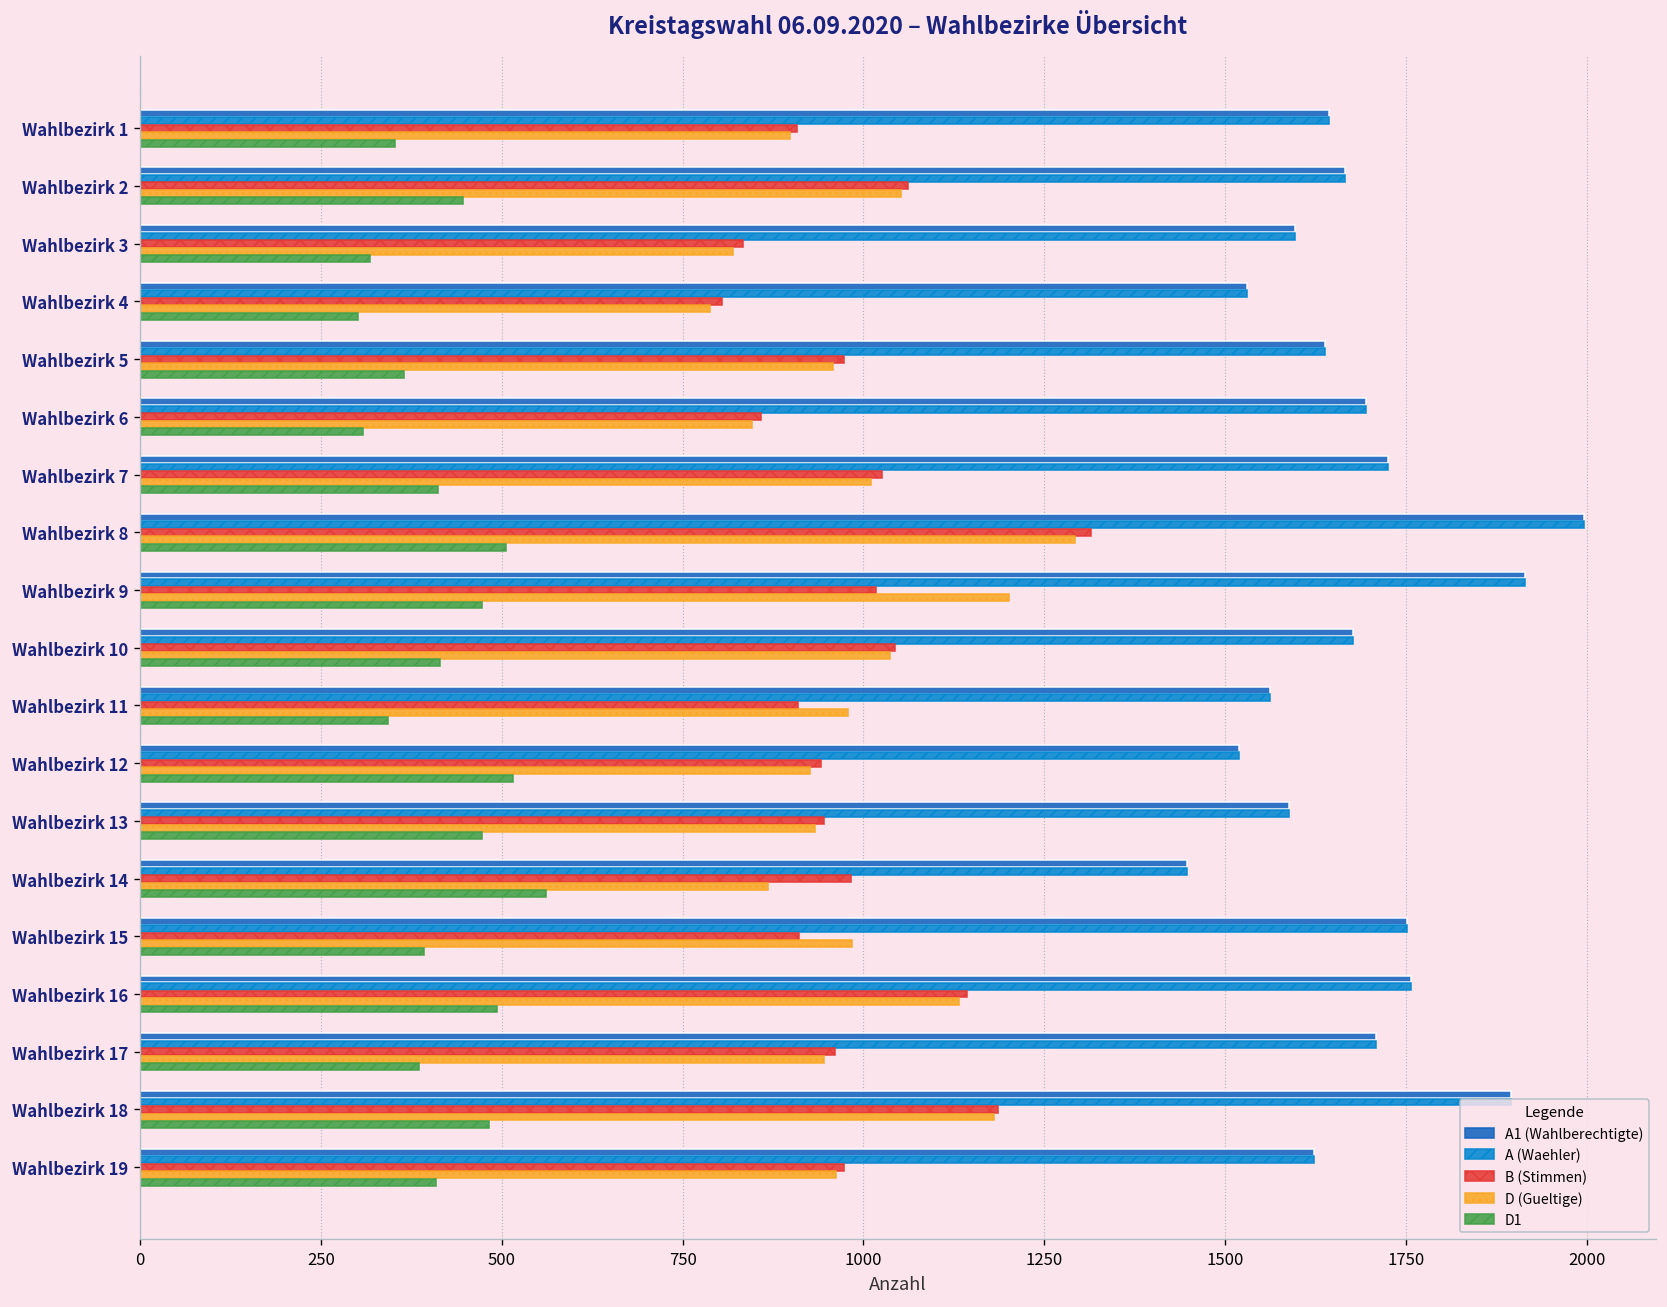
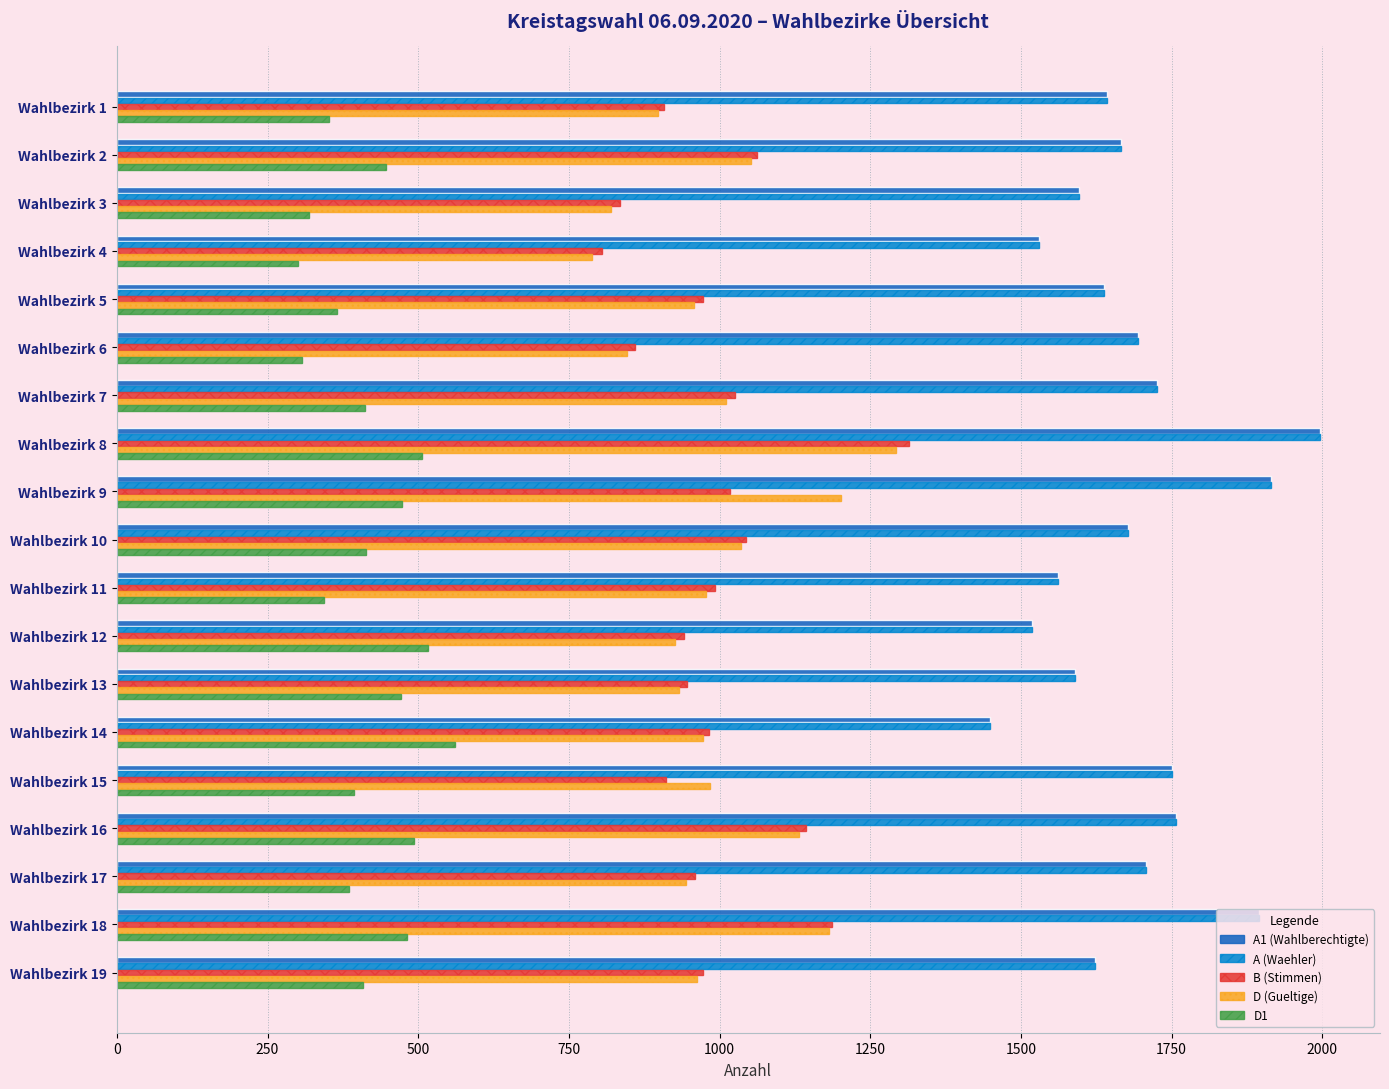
  {
    "B (Stimmen)": {
      "Wahlbezirk 1": 910,
      "Wahlbezirk 2": 1060,
      "Wahlbezirk 3": 830,
      "Wahlbezirk 4": 810,
      "Wahlbezirk 5": 970,
      "Wahlbezirk 6": 860,
      "Wahlbezirk 7": 1030,
      "Wahlbezirk 8": 1310,
      "Wahlbezirk 9": 1020,
      "Wahlbezirk 10": 1040,
-     "Wahlbezirk 11": 910,
+     "Wahlbezirk 11": 990,
      "Wahlbezirk 12": 940,
      "Wahlbezirk 13": 950,
      "Wahlbezirk 14": 980,
      "Wahlbezirk 15": 910,
      "Wahlbezirk 16": 1140,
      "Wahlbezirk 17": 960,
      "Wahlbezirk 18": 1190,
      "Wahlbezirk 19": 970
    },
    "D (Gueltige)": {
      "Wahlbezirk 1": 900,
      "Wahlbezirk 2": 1050,
      "Wahlbezirk 3": 820,
      "Wahlbezirk 4": 790,
      "Wahlbezirk 5": 960,
      "Wahlbezirk 6": 850,
      "Wahlbezirk 7": 1010,
      "Wahlbezirk 8": 1290,
      "Wahlbezirk 9": 1200,
      "Wahlbezirk 10": 1040,
      "Wahlbezirk 11": 980,
      "Wahlbezirk 12": 930,
      "Wahlbezirk 13": 930,
-     "Wahlbezirk 14": 870,
+     "Wahlbezirk 14": 970,
      "Wahlbezirk 15": 980,
      "Wahlbezirk 16": 1130,
      "Wahlbezirk 17": 950,
      "Wahlbezirk 18": 1180,
      "Wahlbezirk 19": 960
    },
    "D1": {
      "Wahlbezirk 1": 350,
      "Wahlbezirk 2": 450,
      "Wahlbezirk 3": 320,
      "Wahlbezirk 4": 300,
      "Wahlbezirk 5": 370,
      "Wahlbezirk 6": 310,
      "Wahlbezirk 7": 410,
      "Wahlbezirk 8": 510,
      "Wahlbezirk 9": 470,
      "Wahlbezirk 10": 410,
      "Wahlbezirk 11": 340,
      "Wahlbezirk 12": 520,
      "Wahlbezirk 13": 470,
      "Wahlbezirk 14": 560,
      "Wahlbezirk 15": 390,
      "Wahlbezirk 16": 490,
      "Wahlbezirk 17": 390,
      "Wahlbezirk 18": 480,
      "Wahlbezirk 19": 410
    }
  }
